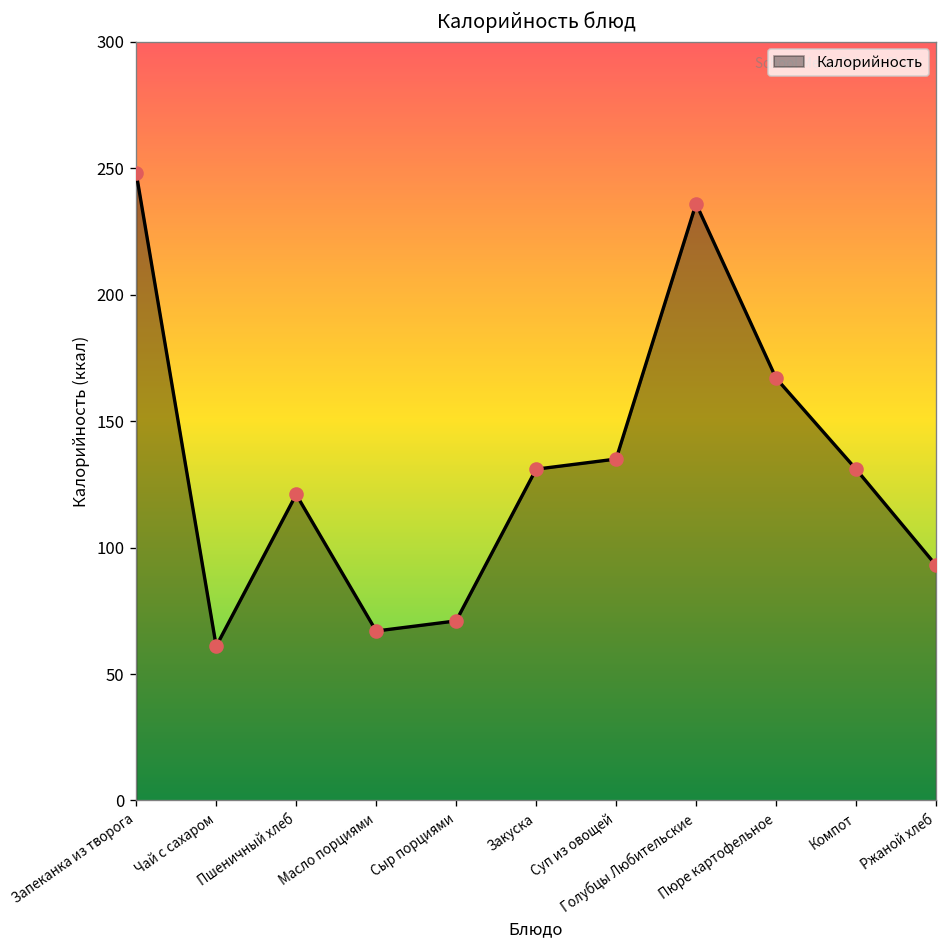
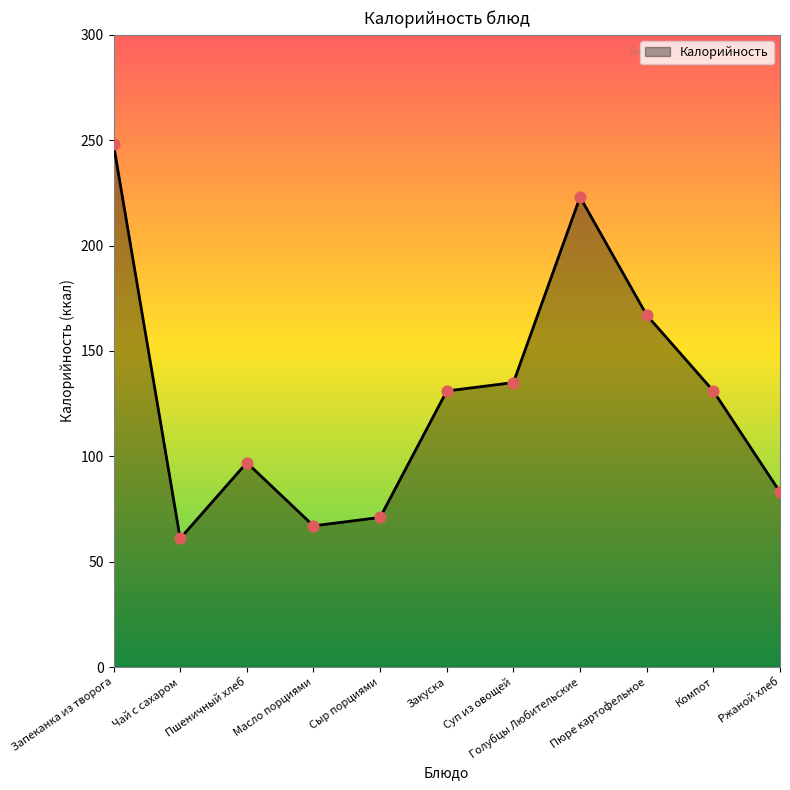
  {
    "Запеканка из творога": 248,
    "Чай с сахаром": 61,
-   "Пшеничный хлеб": 121,
+   "Пшеничный хлеб": 97,
    "Масло порциями": 67,
    "Сыр порциями": 71,
    "Закуска": 131,
    "Суп из овощей": 135,
-   "Голубцы Любительские": 236,
+   "Голубцы Любительские": 223,
    "Пюре картофельное": 167,
    "Компот": 131,
-   "Ржаной хлеб": 93
+   "Ржаной хлеб": 83
  }
